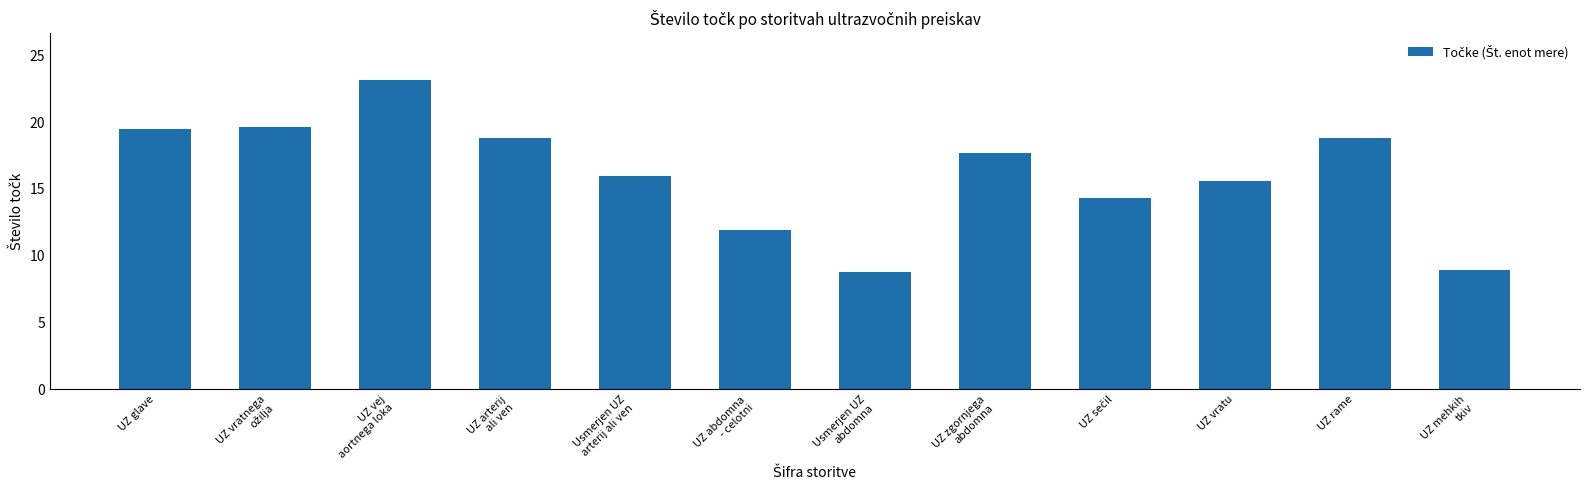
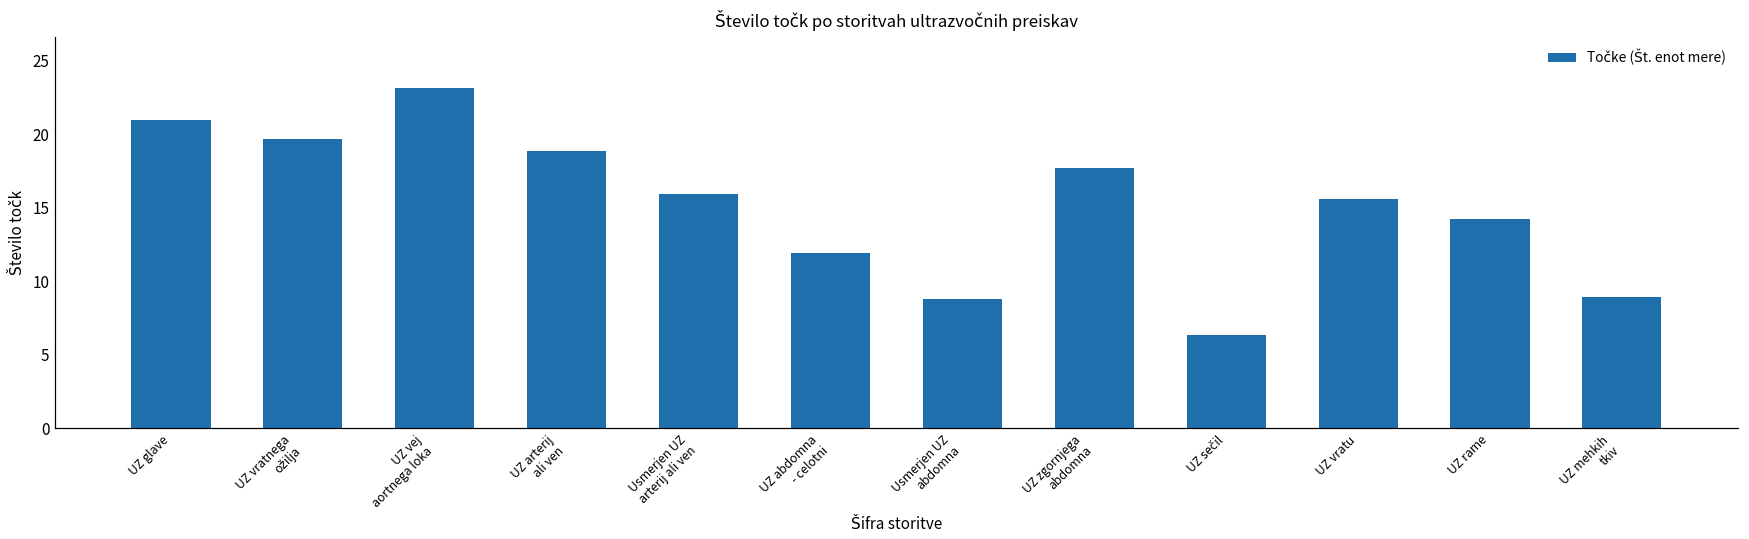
  {
-   "UZ glave": 19.5,
+   "UZ glave": 21.0,
    "UZ vratnega ožilja": 19.7,
    "UZ vej aortnega loka": 23.2,
    "UZ arterij ali ven": 18.9,
    "Usmerjen UZ arterij ali ven": 15.9,
    "UZ abdomna - celotni": 11.9,
    "Usmerjen UZ abdomna": 8.8,
    "UZ zgornjega abdomna": 17.7,
-   "UZ sečil": 14.3,
+   "UZ sečil": 6.3,
    "UZ vratu": 15.6,
-   "UZ rame": 18.8,
+   "UZ rame": 14.2,
    "UZ mehkih tkiv": 9.0
  }
